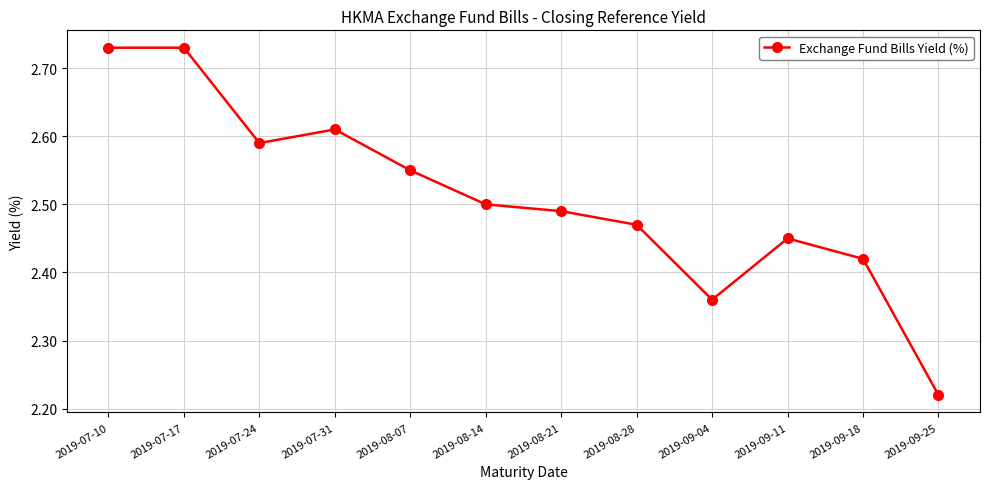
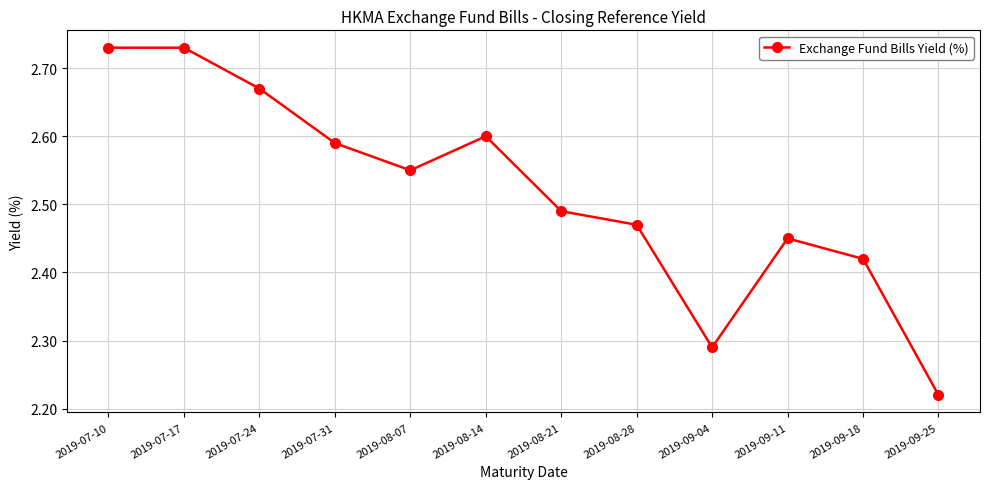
  {
    "2019-07-10": 2.73,
    "2019-07-17": 2.73,
-   "2019-07-24": 2.59,
-   "2019-07-31": 2.61,
+   "2019-07-24": 2.67,
+   "2019-07-31": 2.59,
    "2019-08-07": 2.55,
-   "2019-08-14": 2.5,
+   "2019-08-14": 2.6,
    "2019-08-21": 2.49,
    "2019-08-28": 2.47,
-   "2019-09-04": 2.36,
+   "2019-09-04": 2.29,
    "2019-09-11": 2.45,
    "2019-09-18": 2.42,
    "2019-09-25": 2.22
  }
